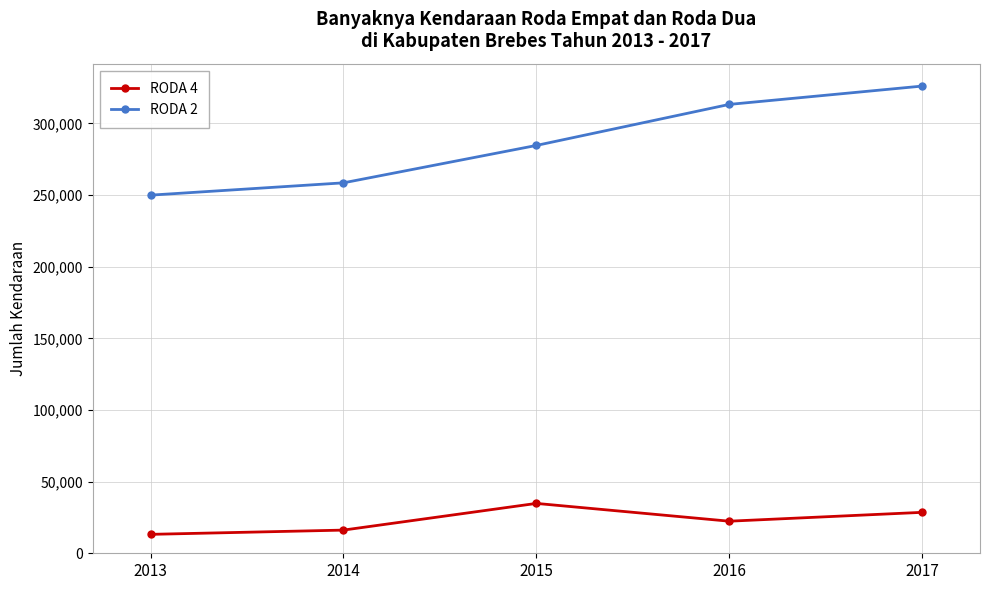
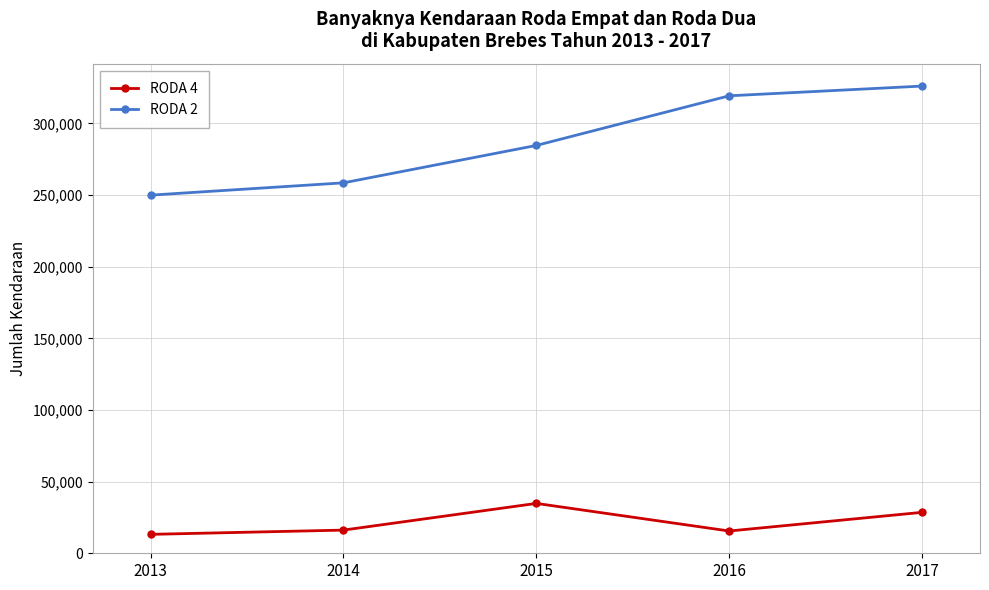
  {
    "RODA 4": {
      "2013": "13,000",
      "2014": "16,000",
      "2015": "35,000",
-     "2016": "22,000",
+     "2016": "16,000",
      "2017": "29,000"
    },
    "RODA 2": {
      "2013": "250,000",
      "2014": "259,000",
      "2015": "285,000",
-     "2016": "313,000",
+     "2016": "319,000",
      "2017": "326,000"
    }
  }
